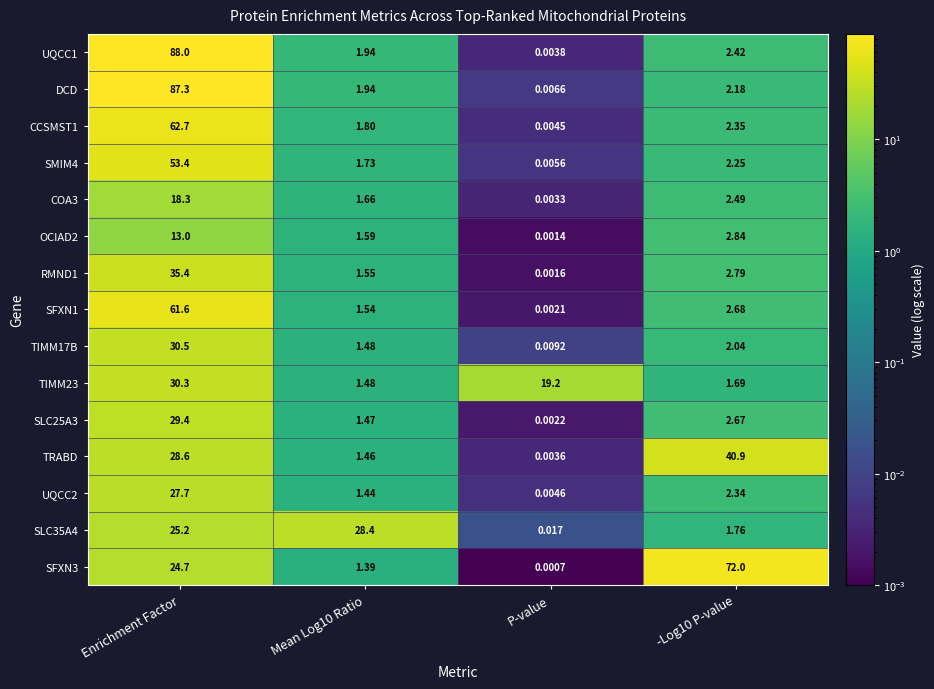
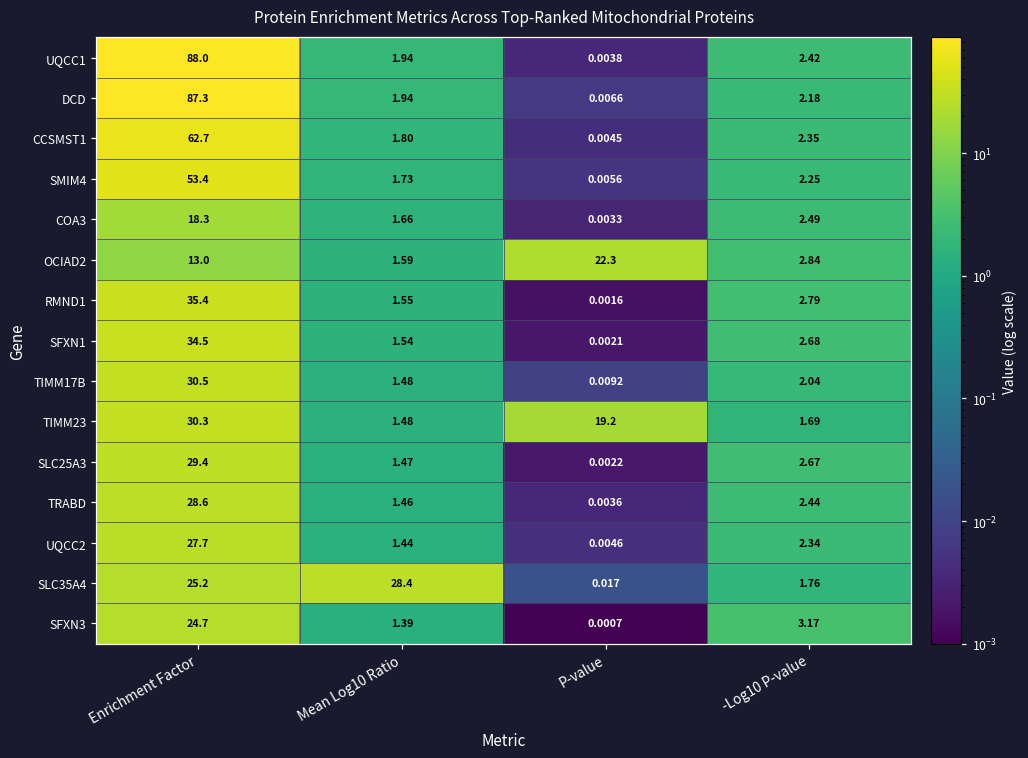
  {
    "UQCC1": {
      "Enrichment Factor": 88.0,
      "Mean Log10 Ratio": 1.94,
      "P-value": 0.0038,
      "-Log10 P-value": 2.42
    },
    "DCD": {
      "Enrichment Factor": 87.3,
      "Mean Log10 Ratio": 1.94,
      "P-value": 0.0066,
      "-Log10 P-value": 2.18
    },
    "CCSMST1": {
      "Enrichment Factor": 62.7,
      "Mean Log10 Ratio": 1.80,
      "P-value": 0.0045,
      "-Log10 P-value": 2.35
    },
    "SMIM4": {
      "Enrichment Factor": 53.4,
      "Mean Log10 Ratio": 1.73,
      "P-value": 0.0056,
      "-Log10 P-value": 2.25
    },
    "COA3": {
      "Enrichment Factor": 18.3,
      "Mean Log10 Ratio": 1.66,
      "P-value": 0.0033,
      "-Log10 P-value": 2.49
    },
    "OCIAD2": {
      "Enrichment Factor": 13.0,
      "Mean Log10 Ratio": 1.59,
-     "P-value": 0.0014,
+     "P-value": 22.3,
      "-Log10 P-value": 2.84
    },
    "RMND1": {
      "Enrichment Factor": 35.4,
      "Mean Log10 Ratio": 1.55,
      "P-value": 0.0016,
      "-Log10 P-value": 2.79
    },
    "SFXN1": {
-     "Enrichment Factor": 61.6,
+     "Enrichment Factor": 34.5,
      "Mean Log10 Ratio": 1.54,
      "P-value": 0.0021,
      "-Log10 P-value": 2.68
    },
    "TIMM17B": {
      "Enrichment Factor": 30.5,
      "Mean Log10 Ratio": 1.48,
      "P-value": 0.0092,
      "-Log10 P-value": 2.04
    },
    "TIMM23": {
      "Enrichment Factor": 30.3,
      "Mean Log10 Ratio": 1.48,
      "P-value": 19.2,
      "-Log10 P-value": 1.69
    },
    "SLC25A3": {
      "Enrichment Factor": 29.4,
      "Mean Log10 Ratio": 1.47,
      "P-value": 0.0022,
      "-Log10 P-value": 2.67
    },
    "TRABD": {
      "Enrichment Factor": 28.6,
      "Mean Log10 Ratio": 1.46,
      "P-value": 0.0036,
-     "-Log10 P-value": 40.9
+     "-Log10 P-value": 2.44
    },
    "UQCC2": {
      "Enrichment Factor": 27.7,
      "Mean Log10 Ratio": 1.44,
      "P-value": 0.0046,
      "-Log10 P-value": 2.34
    },
    "SLC35A4": {
      "Enrichment Factor": 25.2,
      "Mean Log10 Ratio": 28.4,
      "P-value": 0.017,
      "-Log10 P-value": 1.76
    },
    "SFXN3": {
      "Enrichment Factor": 24.7,
      "Mean Log10 Ratio": 1.39,
      "P-value": 0.0007,
-     "-Log10 P-value": 72.0
+     "-Log10 P-value": 3.17
    }
  }
